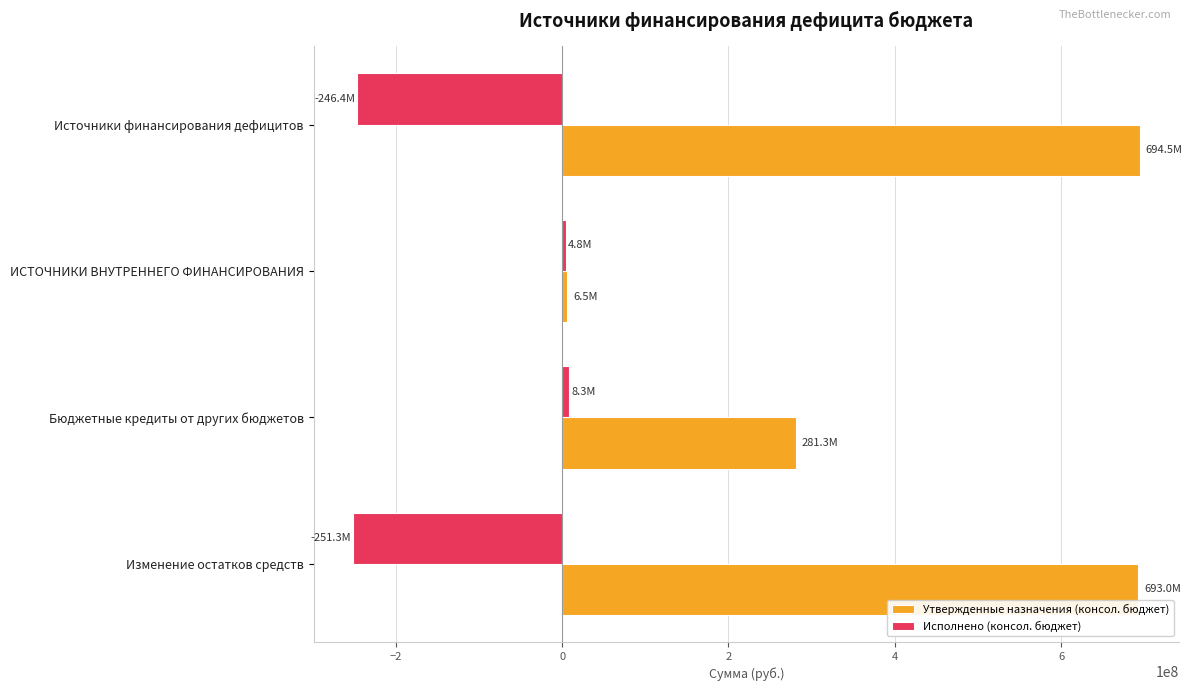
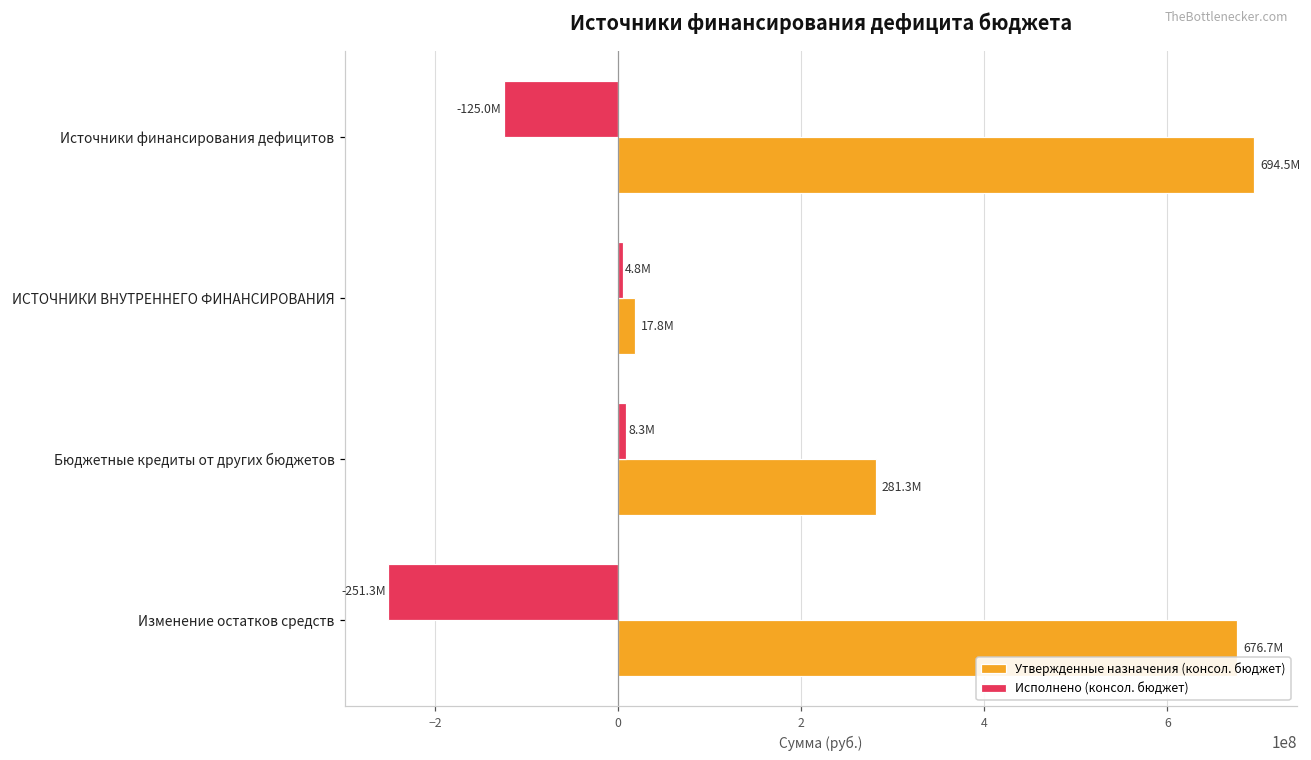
  {
    "Утвержденные назначения (консол. бюджет)": {
      "Источники финансирования дефицитов": "694.5M",
-     "ИСТОЧНИКИ ВНУТРЕННЕГО ФИНАНСИРОВАНИЯ": "6.5M",
+     "ИСТОЧНИКИ ВНУТРЕННЕГО ФИНАНСИРОВАНИЯ": "17.8M",
      "Бюджетные кредиты от других бюджетов": "281.3M",
-     "Изменение остатков средств": "693.0M"
+     "Изменение остатков средств": "676.7M"
    },
    "Исполнено (консол. бюджет)": {
-     "Источники финансирования дефицитов": "-246.4M",
+     "Источники финансирования дефицитов": "-125.0M",
      "ИСТОЧНИКИ ВНУТРЕННЕГО ФИНАНСИРОВАНИЯ": "4.8M",
      "Бюджетные кредиты от других бюджетов": "8.3M",
      "Изменение остатков средств": "-251.3M"
    }
  }
